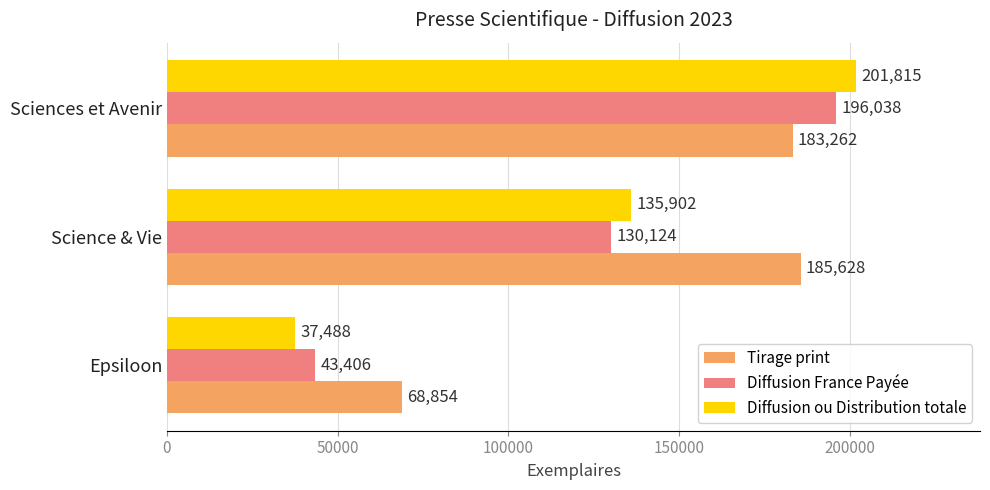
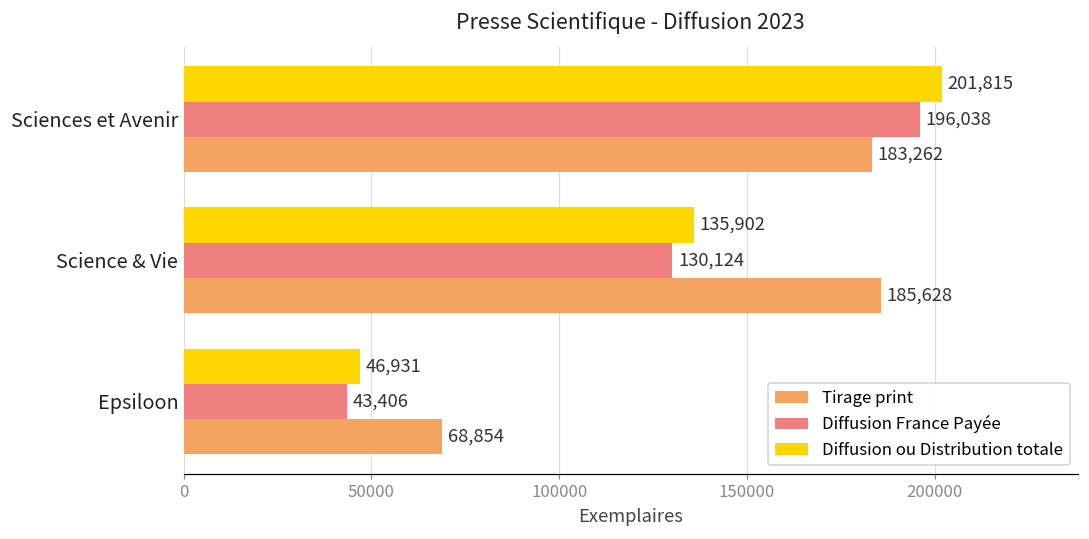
  {
    "Diffusion ou Distribution totale": {
      "Sciences et Avenir": "201,815",
      "Science & Vie": "135,902",
-     "Epsiloon": "37,488"
+     "Epsiloon": "46,931"
    }
  }
